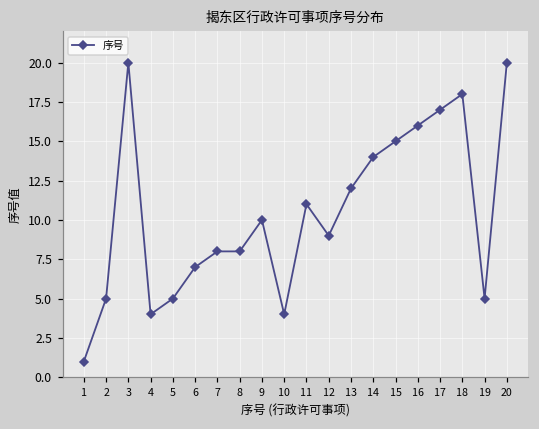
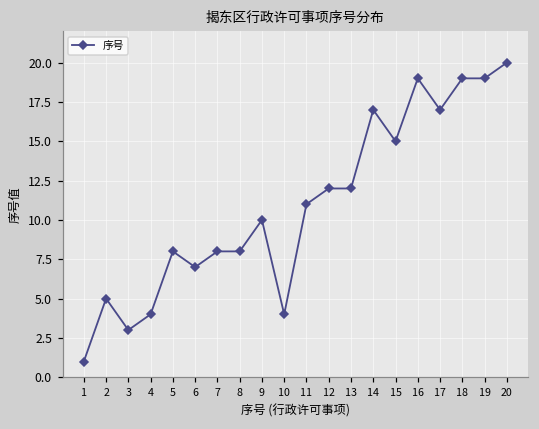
  {
    "1": 1,
    "2": 5,
-   "3": 20,
+   "3": 3,
    "4": 4,
-   "5": 5,
+   "5": 8,
    "6": 7,
    "7": 8,
    "8": 8,
    "9": 10,
    "10": 4,
    "11": 11,
-   "12": 9,
+   "12": 12,
    "13": 12,
-   "14": 14,
+   "14": 17,
    "15": 15,
-   "16": 16,
+   "16": 19,
    "17": 17,
-   "18": 18,
-   "19": 5,
+   "18": 19,
+   "19": 19,
    "20": 20
  }
